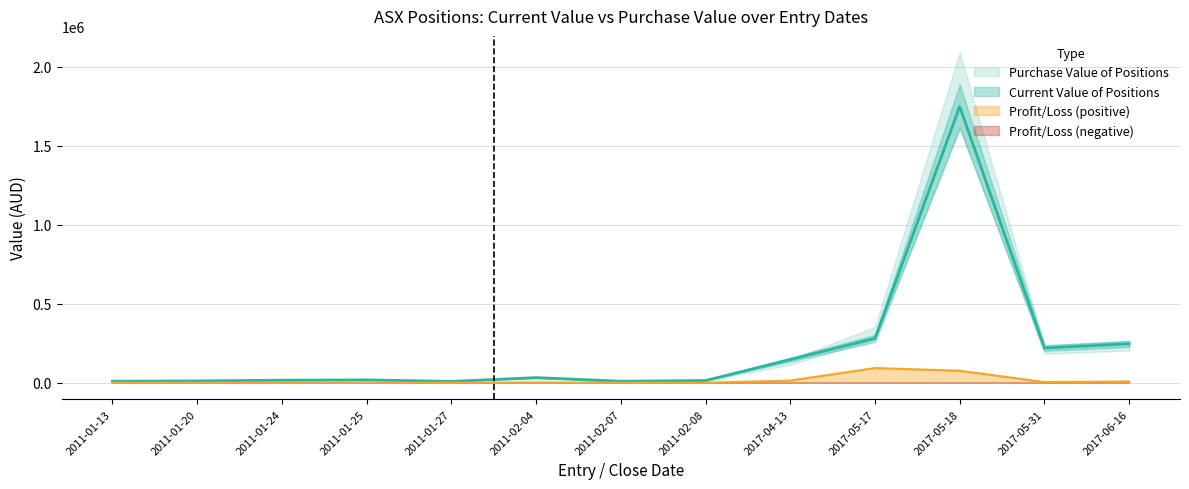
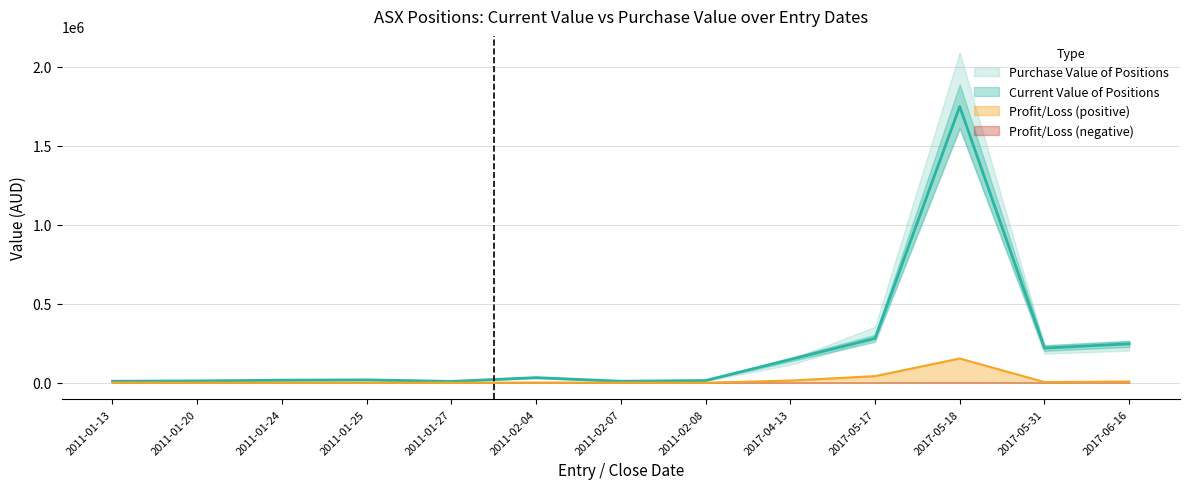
  {
    "Profit/Loss (positive)": {
-     "2017-05-17": 90000,
-     "2017-05-18": 80000
+     "2017-05-17": 40000,
+     "2017-05-18": 150000
    },
    "Profit/Loss (negative)": {
      "2017-05-17": 0,
      "2017-05-18": 0
    }
  }
